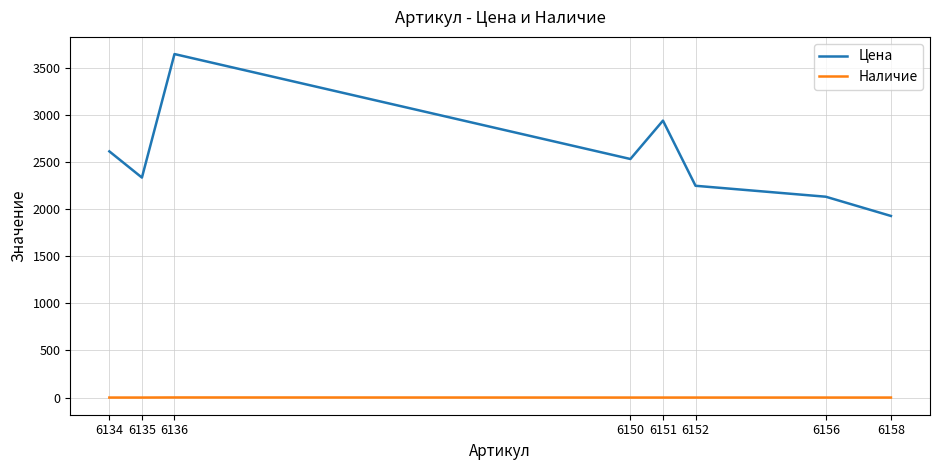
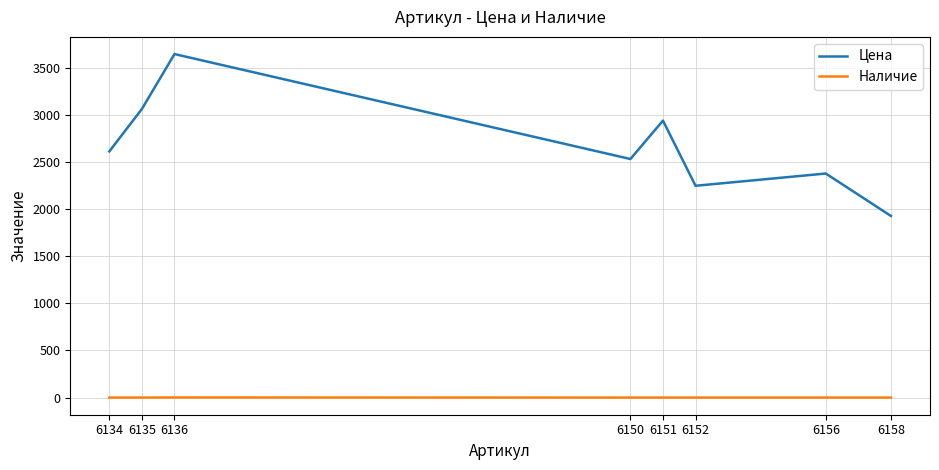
  {
    "Цена": {
      "6134": 2600,
-     "6135": 2300,
+     "6135": 3100,
      "6136": 3600,
      "6150": 2500,
      "6151": 2900,
      "6152": 2200,
-     "6156": 2100,
+     "6156": 2400,
      "6158": 1900
    },
    "Наличие": {
      "6134": 0,
      "6135": 0,
      "6136": 0,
      "6150": 0,
      "6151": 0,
      "6152": 0,
      "6156": 0,
      "6158": 0
    }
  }
